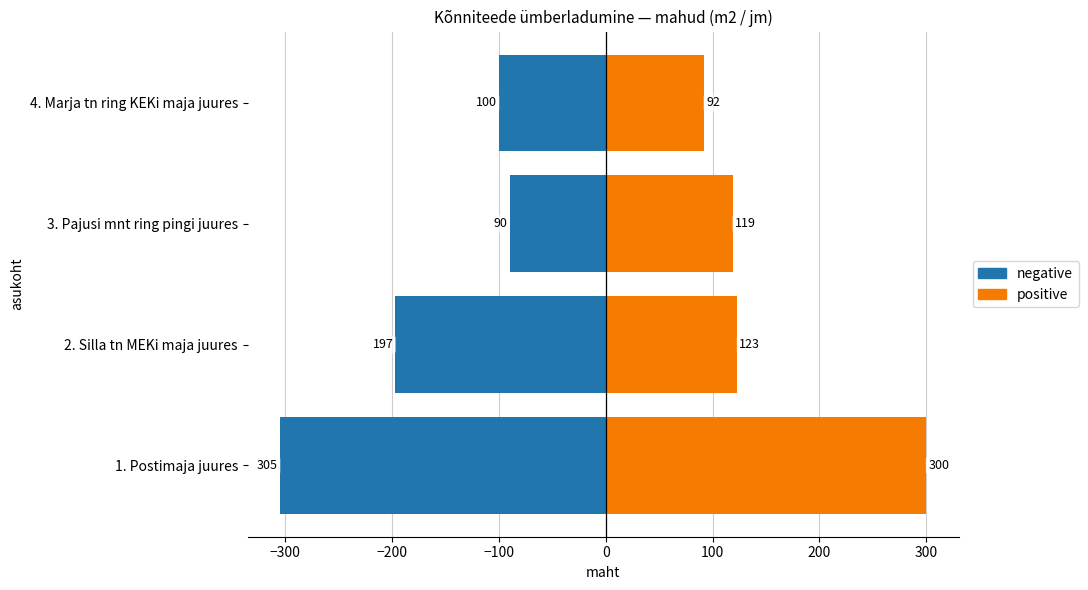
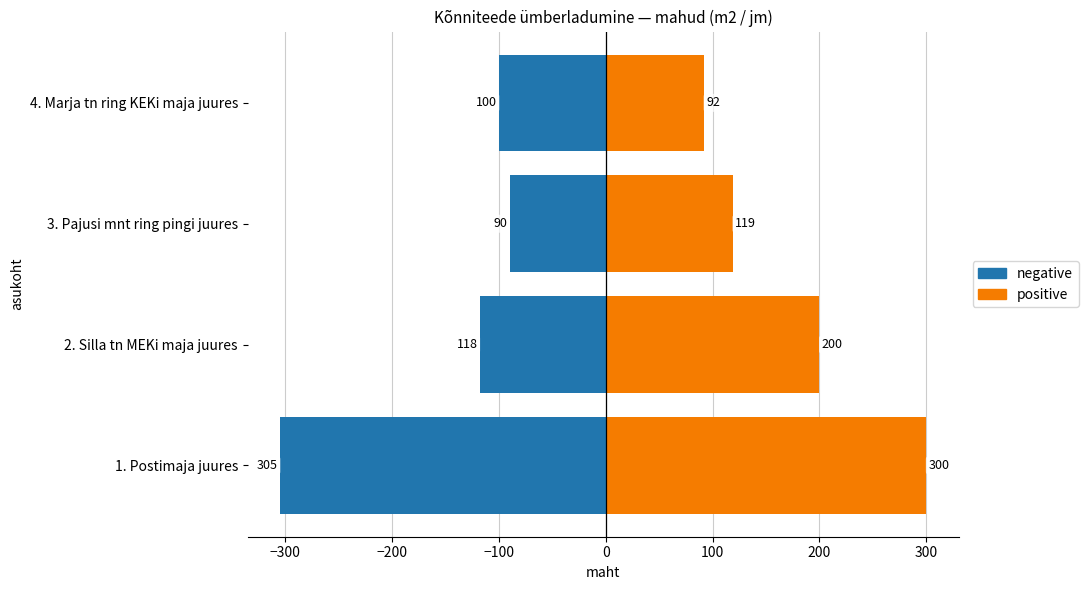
  {
    "negative": {
-     "2. Silla tn MEKi maja juures": 197
+     "2. Silla tn MEKi maja juures": 118
    },
    "positive": {
-     "2. Silla tn MEKi maja juures": 123
+     "2. Silla tn MEKi maja juures": 200
    }
  }
